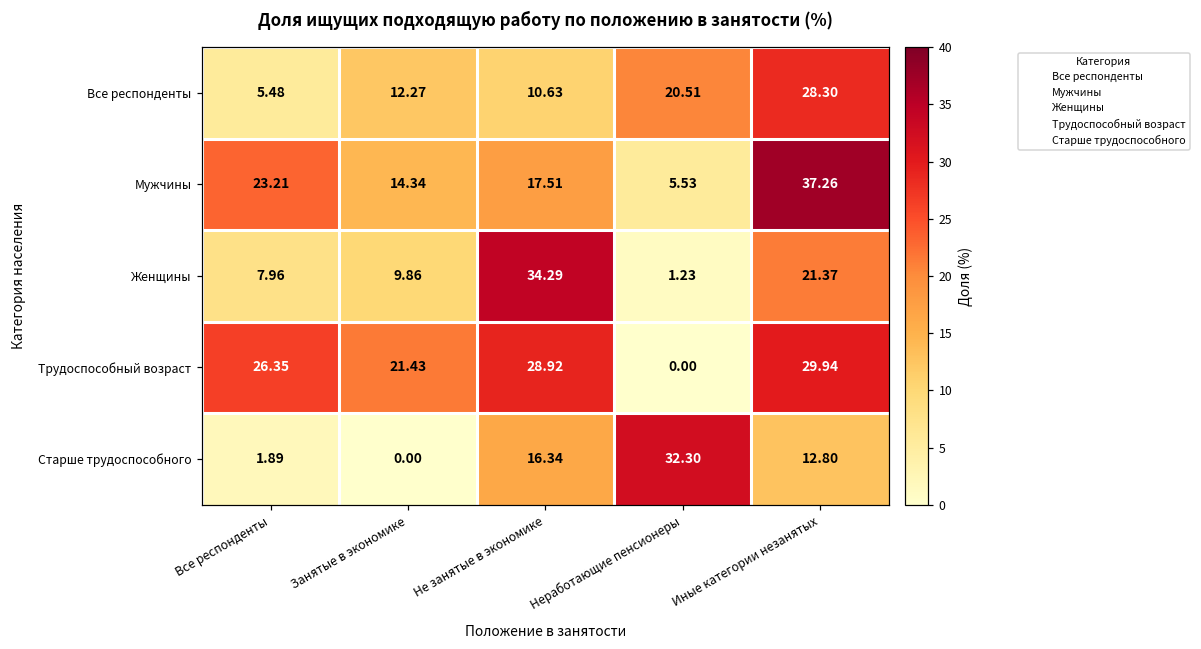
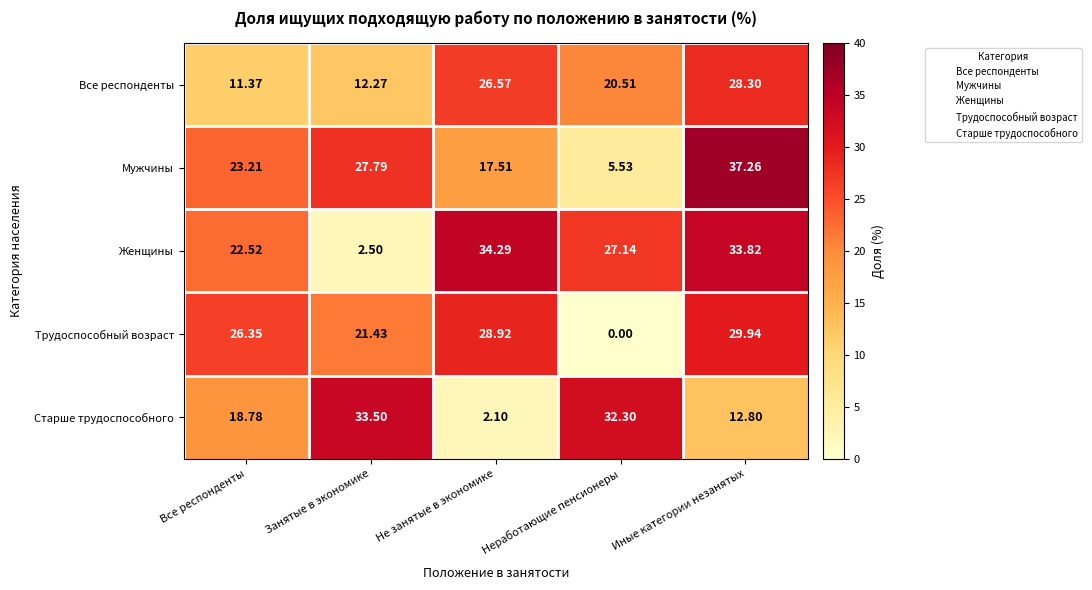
  {
    "Все респонденты": {
-     "Все респонденты": 5.48,
+     "Все респонденты": 11.37,
      "Занятые в экономике": 12.27,
-     "Не занятые в экономике": 10.63,
+     "Не занятые в экономике": 26.57,
      "Неработающие пенсионеры": 20.51,
      "Иные категории незанятых": 28.30
    },
    "Мужчины": {
      "Все респонденты": 23.21,
-     "Занятые в экономике": 14.34,
+     "Занятые в экономике": 27.79,
      "Не занятые в экономике": 17.51,
      "Неработающие пенсионеры": 5.53,
      "Иные категории незанятых": 37.26
    },
    "Женщины": {
-     "Все респонденты": 7.96,
-     "Занятые в экономике": 9.86,
+     "Все респонденты": 22.52,
+     "Занятые в экономике": 2.50,
      "Не занятые в экономике": 34.29,
-     "Неработающие пенсионеры": 1.23,
-     "Иные категории незанятых": 21.37
+     "Неработающие пенсионеры": 27.14,
+     "Иные категории незанятых": 33.82
    },
    "Трудоспособный возраст": {
      "Все респонденты": 26.35,
      "Занятые в экономике": 21.43,
      "Не занятые в экономике": 28.92,
      "Неработающие пенсионеры": 0.00,
      "Иные категории незанятых": 29.94
    },
    "Старше трудоспособного": {
-     "Все респонденты": 1.89,
-     "Занятые в экономике": 0.00,
-     "Не занятые в экономике": 16.34,
+     "Все респонденты": 18.78,
+     "Занятые в экономике": 33.50,
+     "Не занятые в экономике": 2.10,
      "Неработающие пенсионеры": 32.30,
      "Иные категории незанятых": 12.80
    }
  }
